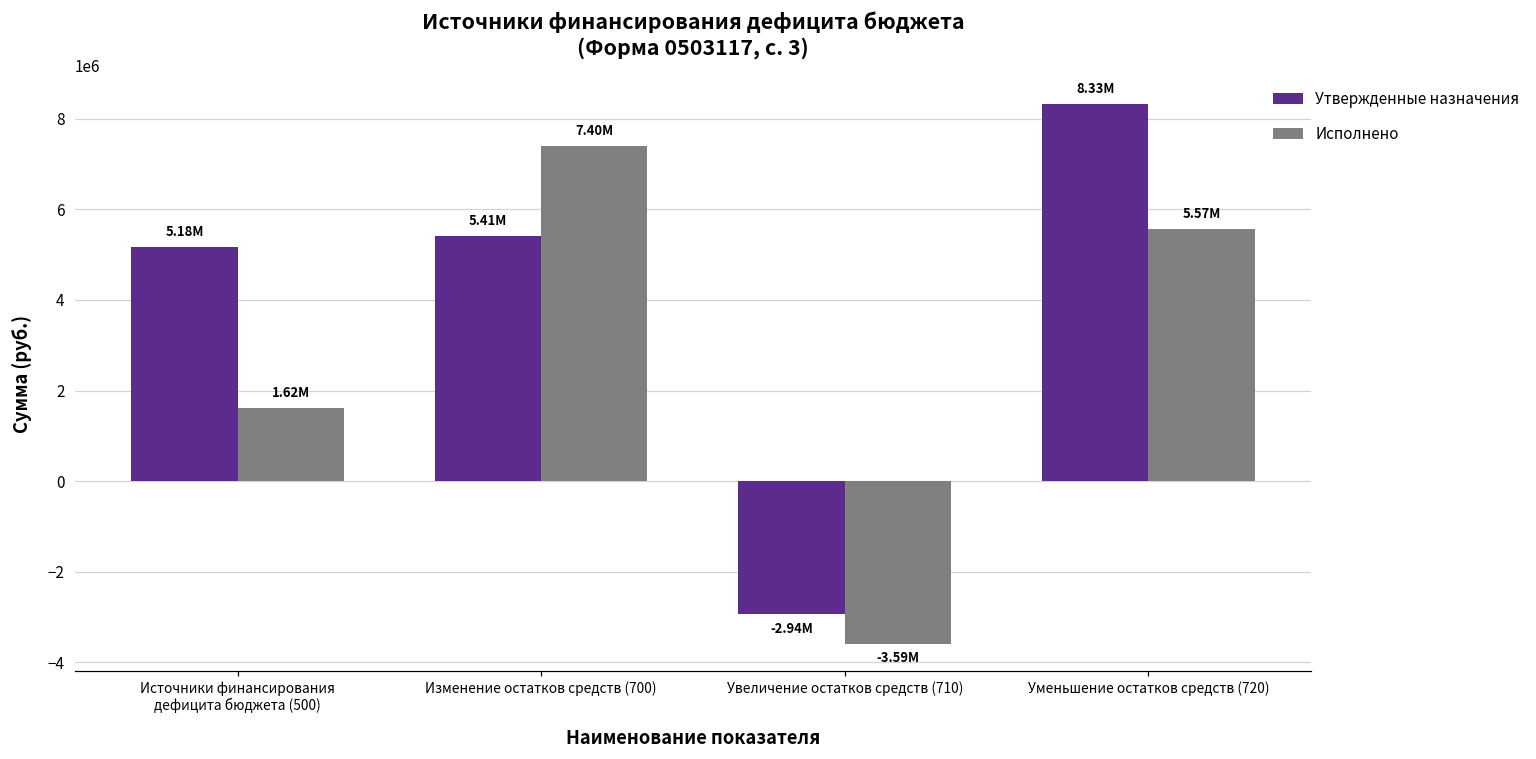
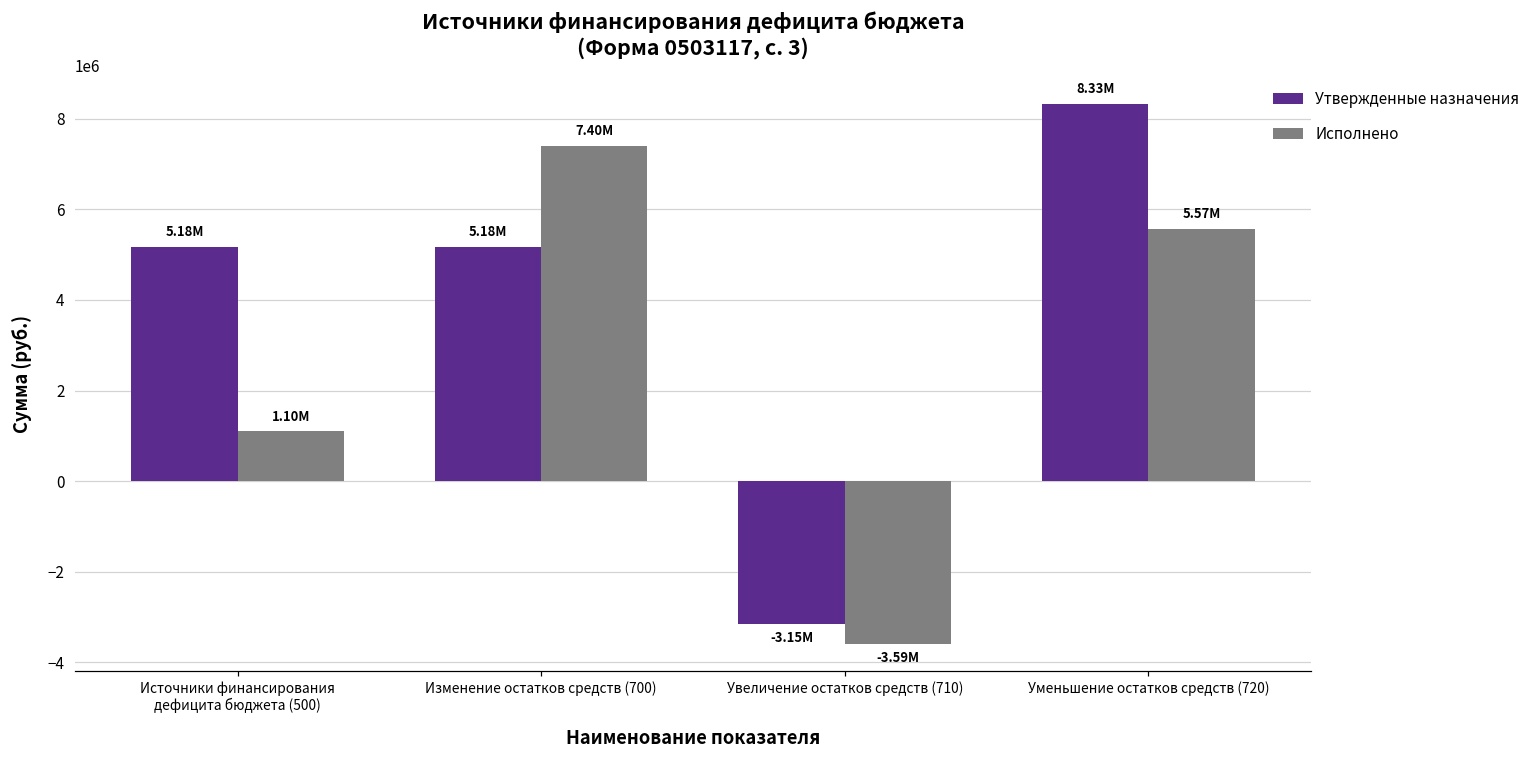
  {
    "Утвержденные назначения": {
      "Источники финансирования дефицита бюджета (500)": "5.18M",
-     "Изменение остатков средств (700)": "5.41M",
-     "Увеличение остатков средств (710)": "-2.94M",
+     "Изменение остатков средств (700)": "5.18M",
+     "Увеличение остатков средств (710)": "-3.15M",
      "Уменьшение остатков средств (720)": "8.33M"
    },
    "Исполнено": {
-     "Источники финансирования дефицита бюджета (500)": "1.62M",
+     "Источники финансирования дефицита бюджета (500)": "1.10M",
      "Изменение остатков средств (700)": "7.40M",
      "Увеличение остатков средств (710)": "-3.59M",
      "Уменьшение остатков средств (720)": "5.57M"
    }
  }
